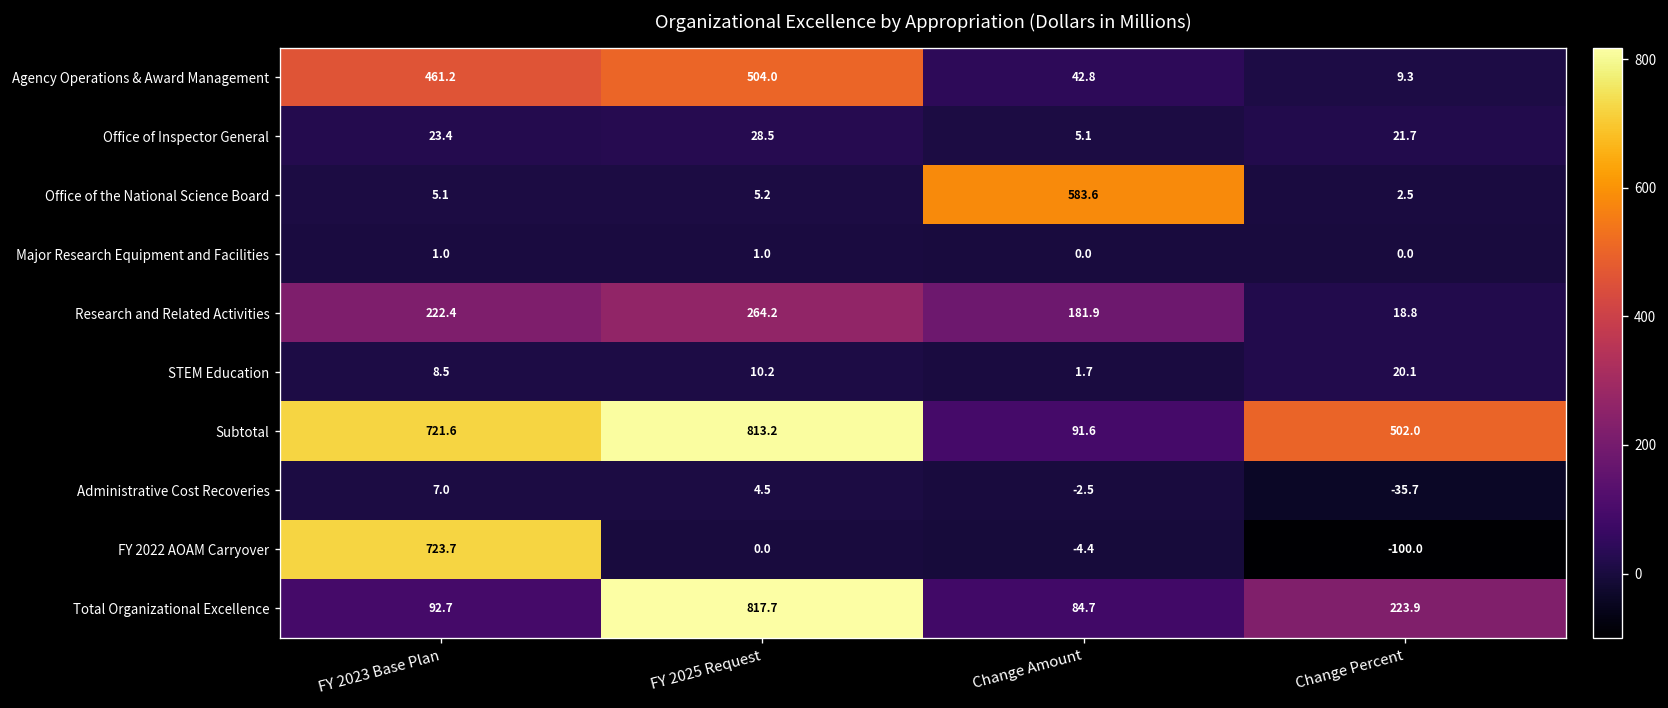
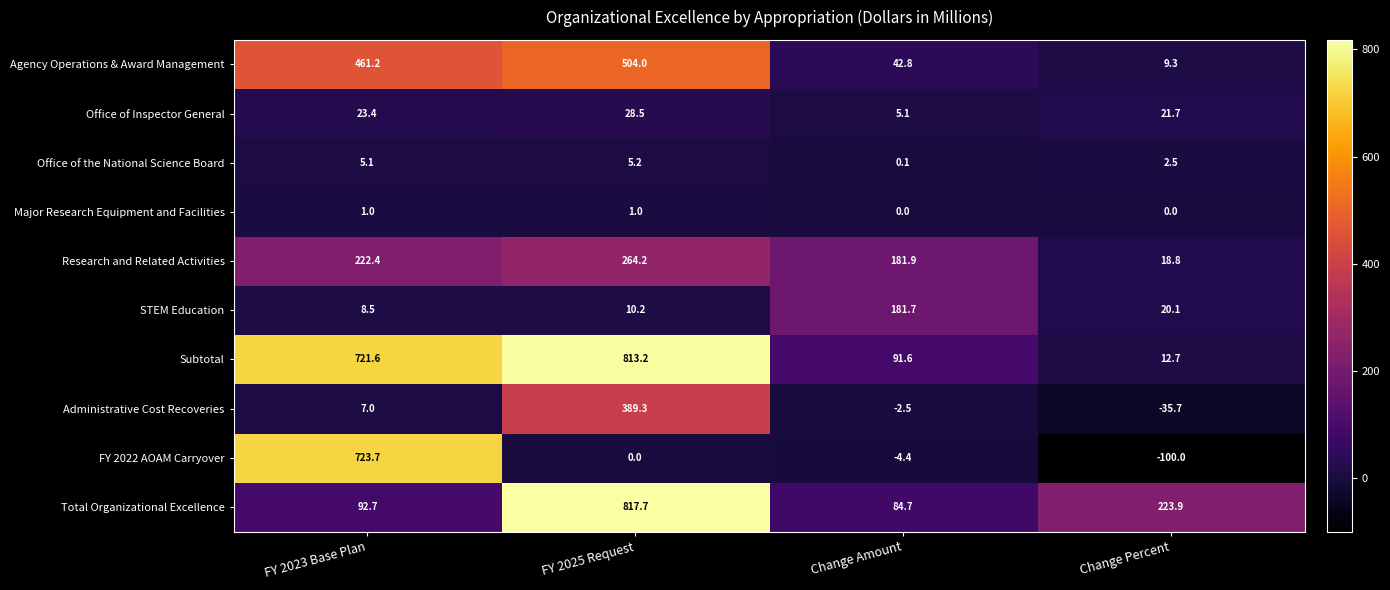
  {
    "Agency Operations & Award Management": {
      "FY 2023 Base Plan": 461.2,
      "FY 2025 Request": 504.0,
      "Change Amount": 42.8,
      "Change Percent": 9.3
    },
    "Office of Inspector General": {
      "FY 2023 Base Plan": 23.4,
      "FY 2025 Request": 28.5,
      "Change Amount": 5.1,
      "Change Percent": 21.7
    },
    "Office of the National Science Board": {
      "FY 2023 Base Plan": 5.1,
      "FY 2025 Request": 5.2,
-     "Change Amount": 583.6,
+     "Change Amount": 0.1,
      "Change Percent": 2.5
    },
    "Major Research Equipment and Facilities": {
      "FY 2023 Base Plan": 1.0,
      "FY 2025 Request": 1.0,
      "Change Amount": 0.0,
      "Change Percent": 0.0
    },
    "Research and Related Activities": {
      "FY 2023 Base Plan": 222.4,
      "FY 2025 Request": 264.2,
      "Change Amount": 181.9,
      "Change Percent": 18.8
    },
    "STEM Education": {
      "FY 2023 Base Plan": 8.5,
      "FY 2025 Request": 10.2,
-     "Change Amount": 1.7,
+     "Change Amount": 181.7,
      "Change Percent": 20.1
    },
    "Subtotal": {
      "FY 2023 Base Plan": 721.6,
      "FY 2025 Request": 813.2,
      "Change Amount": 91.6,
-     "Change Percent": 502.0
+     "Change Percent": 12.7
    },
    "Administrative Cost Recoveries": {
      "FY 2023 Base Plan": 7.0,
-     "FY 2025 Request": 4.5,
+     "FY 2025 Request": 389.3,
      "Change Amount": -2.5,
      "Change Percent": -35.7
    },
    "FY 2022 AOAM Carryover": {
      "FY 2023 Base Plan": 723.7,
      "FY 2025 Request": 0.0,
      "Change Amount": -4.4,
      "Change Percent": -100.0
    },
    "Total Organizational Excellence": {
      "FY 2023 Base Plan": 92.7,
      "FY 2025 Request": 817.7,
      "Change Amount": 84.7,
      "Change Percent": 223.9
    }
  }
